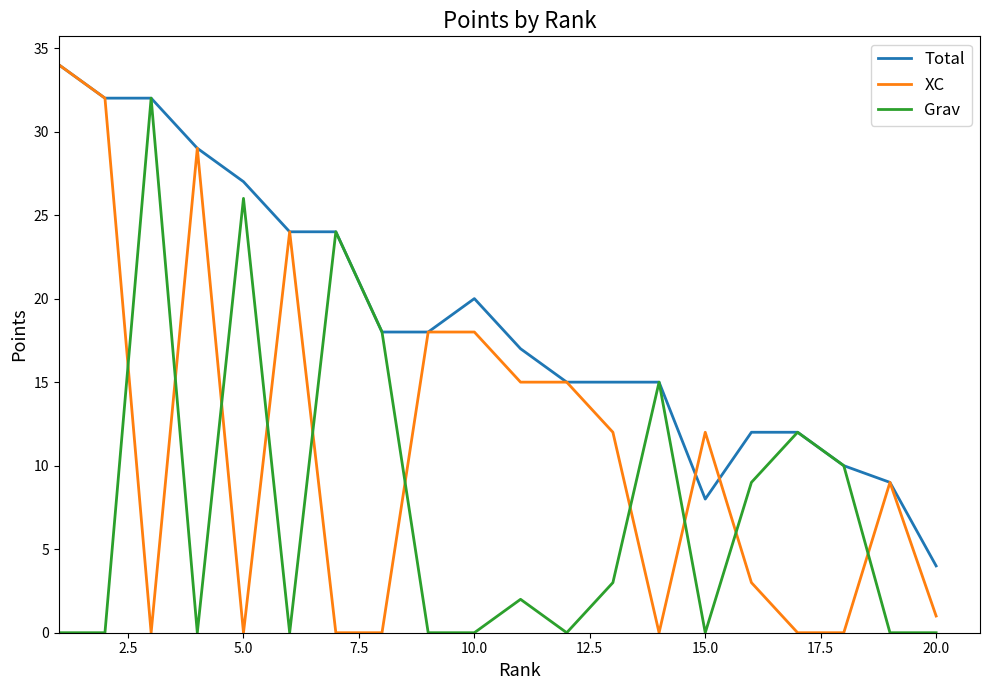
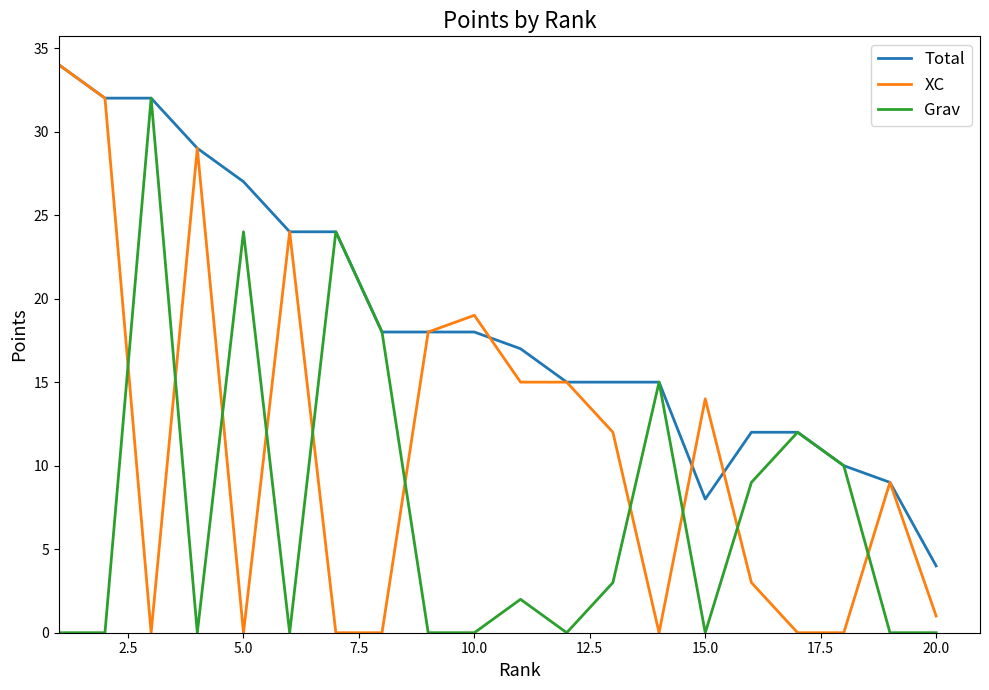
  {
    "Total": {
      "5.0": 27,
-     "10.0": 20,
+     "10.0": 18,
      "15.0": 8,
      "20.0": 4
    },
    "XC": {
      "5.0": 0,
-     "10.0": 18,
-     "15.0": 12,
+     "10.0": 19,
+     "15.0": 14,
      "20.0": 1
    },
    "Grav": {
-     "5.0": 26,
+     "5.0": 24,
      "10.0": 0,
      "15.0": 0,
      "20.0": 0
    }
  }
